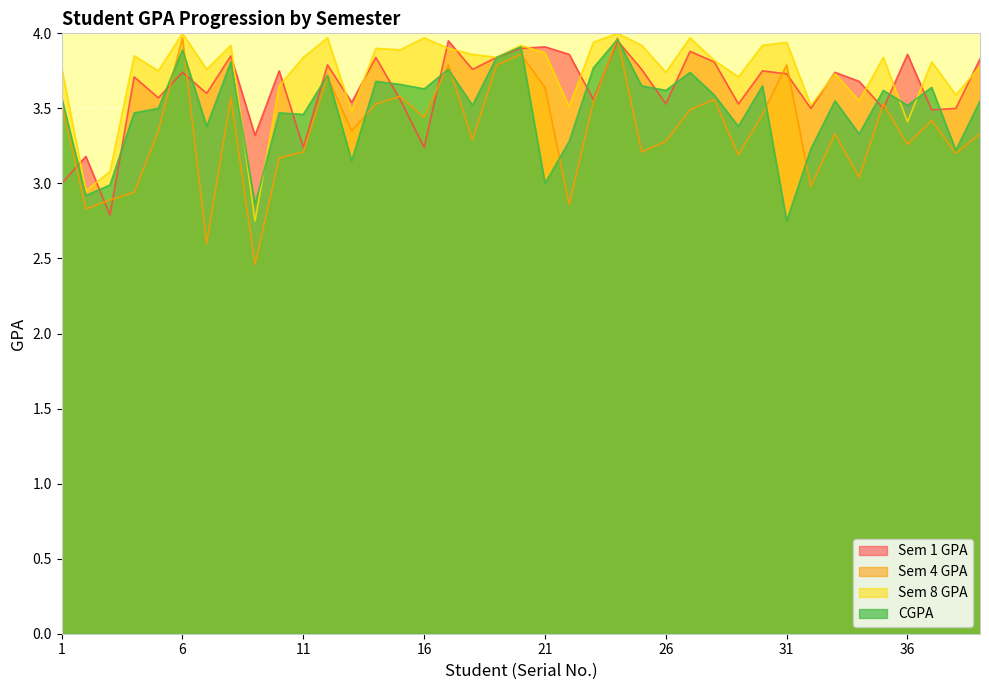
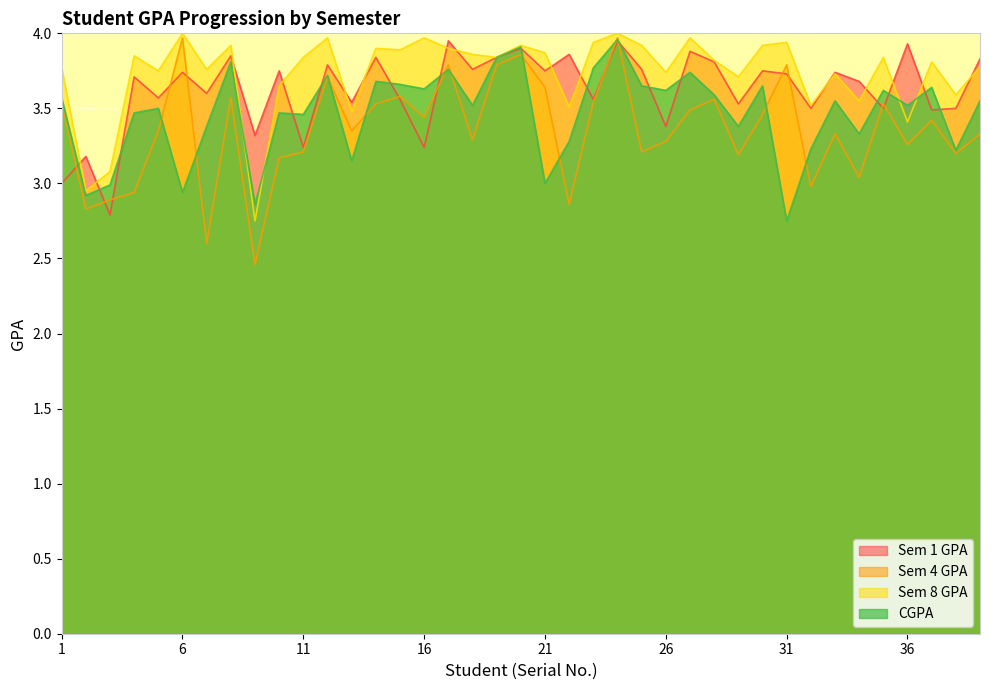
  {
    "Sem 1 GPA": {
      "1": 3.00,
      "6": 3.74,
      "11": 3.24,
      "16": 3.24,
-     "21": 3.91,
-     "26": 3.53,
+     "21": 3.75,
+     "26": 3.38,
      "31": 3.73,
-     "36": 3.86
+     "36": 3.93
    },
    "CGPA": {
      "1": 3.57,
-     "6": 3.89,
+     "6": 2.94,
      "11": 3.46,
      "16": 3.63,
      "21": 3.00,
      "26": 3.62,
      "31": 2.75,
      "36": 3.52
    }
  }
